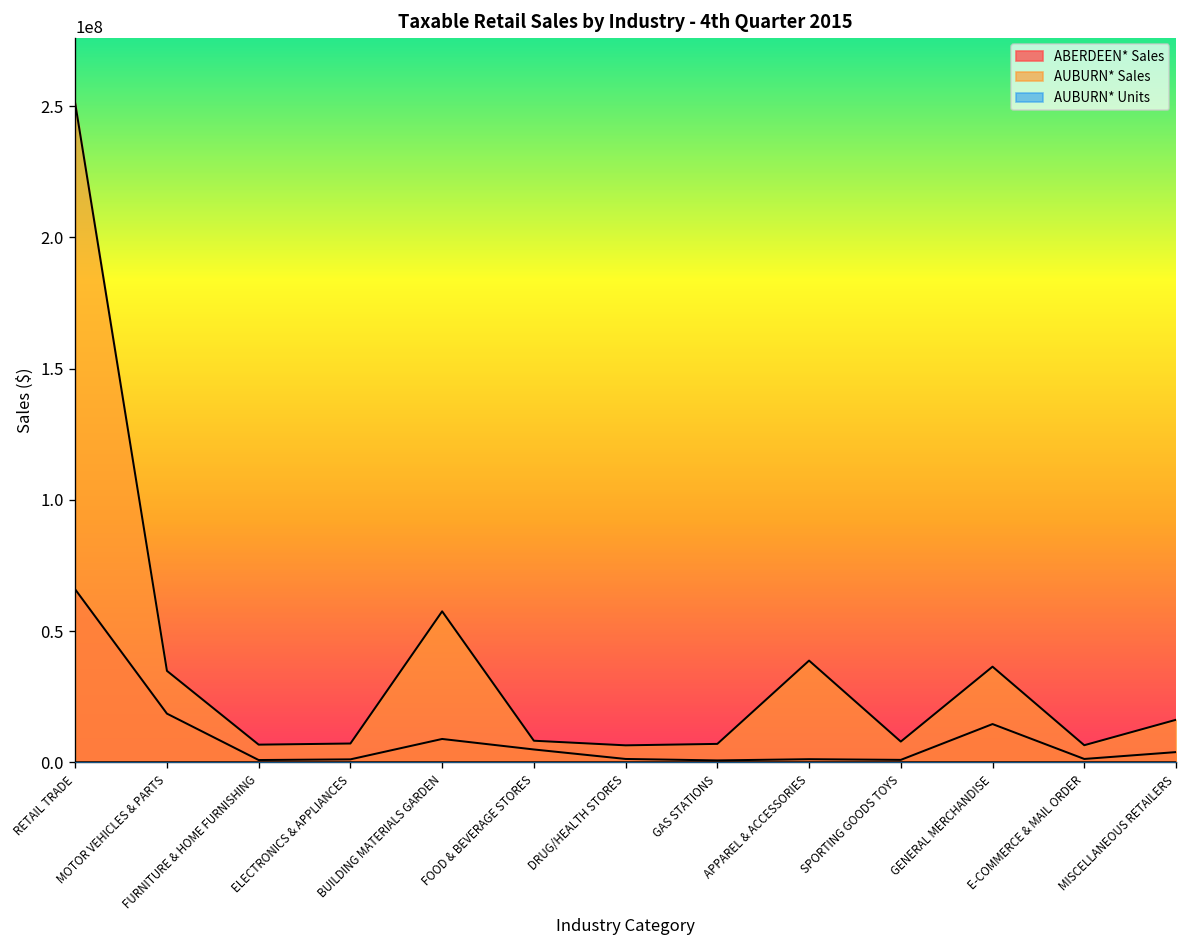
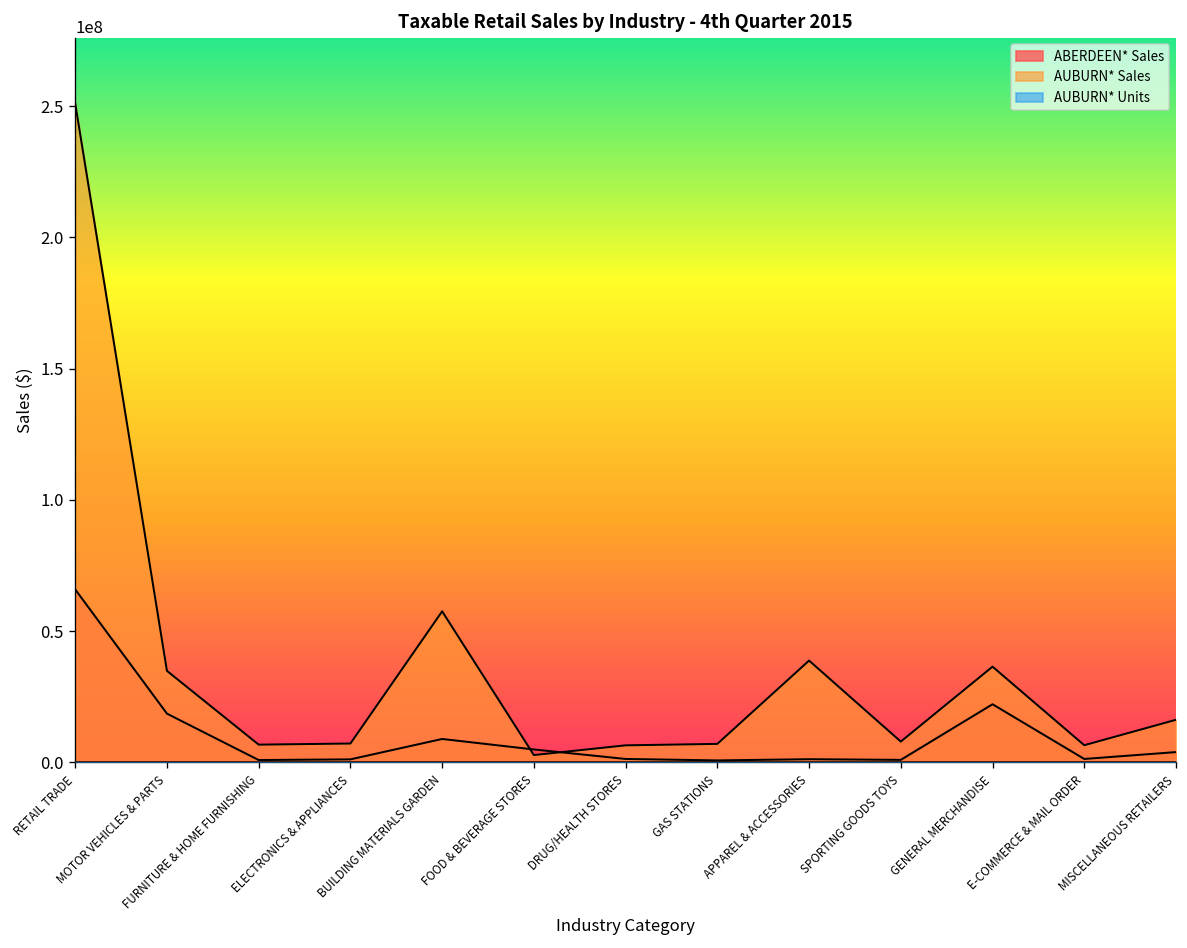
  {
    "ABERDEEN* Sales": {
      "RETAIL TRADE": 66000000,
      "MOTOR VEHICLES & PARTS": 19000000,
      "BUILDING MATERIALS GARDEN": 9000000,
      "FOOD & BEVERAGE STORES": 5000000,
      "DRUG/HEALTH STORES": 1000000,
      "APPAREL & ACCESSORIES": 1000000,
-     "GENERAL MERCHANDISE": 15000000,
+     "GENERAL MERCHANDISE": 22000000,
      "E-COMMERCE & MAIL ORDER": 1000000,
      "MISCELLANEOUS RETAILERS": 4000000
    },
    "AUBURN* Sales": {
      "RETAIL TRADE": 251000000,
      "MOTOR VEHICLES & PARTS": 35000000,
      "FURNITURE & HOME FURNISHING": 7000000,
      "ELECTRONICS & APPLIANCES": 7000000,
      "BUILDING MATERIALS GARDEN": 58000000,
-     "FOOD & BEVERAGE STORES": 8000000,
+     "FOOD & BEVERAGE STORES": 3000000,
      "DRUG/HEALTH STORES": 6000000,
      "GAS STATIONS": 7000000,
      "APPAREL & ACCESSORIES": 39000000,
      "SPORTING GOODS TOYS": 8000000,
      "GENERAL MERCHANDISE": 36000000,
      "E-COMMERCE & MAIL ORDER": 7000000,
      "MISCELLANEOUS RETAILERS": 16000000
    },
    "AUBURN* Units": {
      "RETAIL TRADE": 0,
      "MOTOR VEHICLES & PARTS": 0,
      "BUILDING MATERIALS GARDEN": 0,
      "FOOD & BEVERAGE STORES": 0,
      "DRUG/HEALTH STORES": 0,
      "APPAREL & ACCESSORIES": 0,
      "GENERAL MERCHANDISE": 0,
      "E-COMMERCE & MAIL ORDER": 0,
      "MISCELLANEOUS RETAILERS": 0
    }
  }
